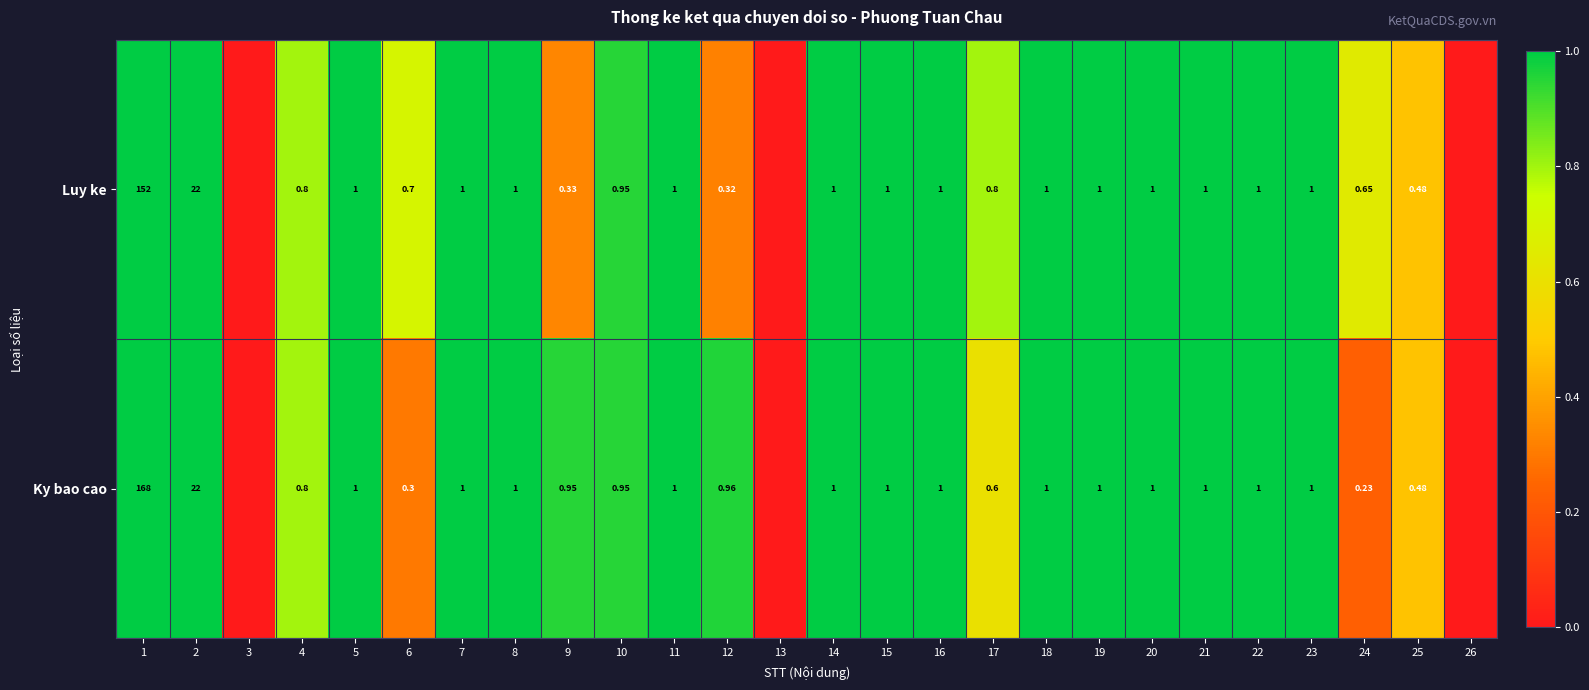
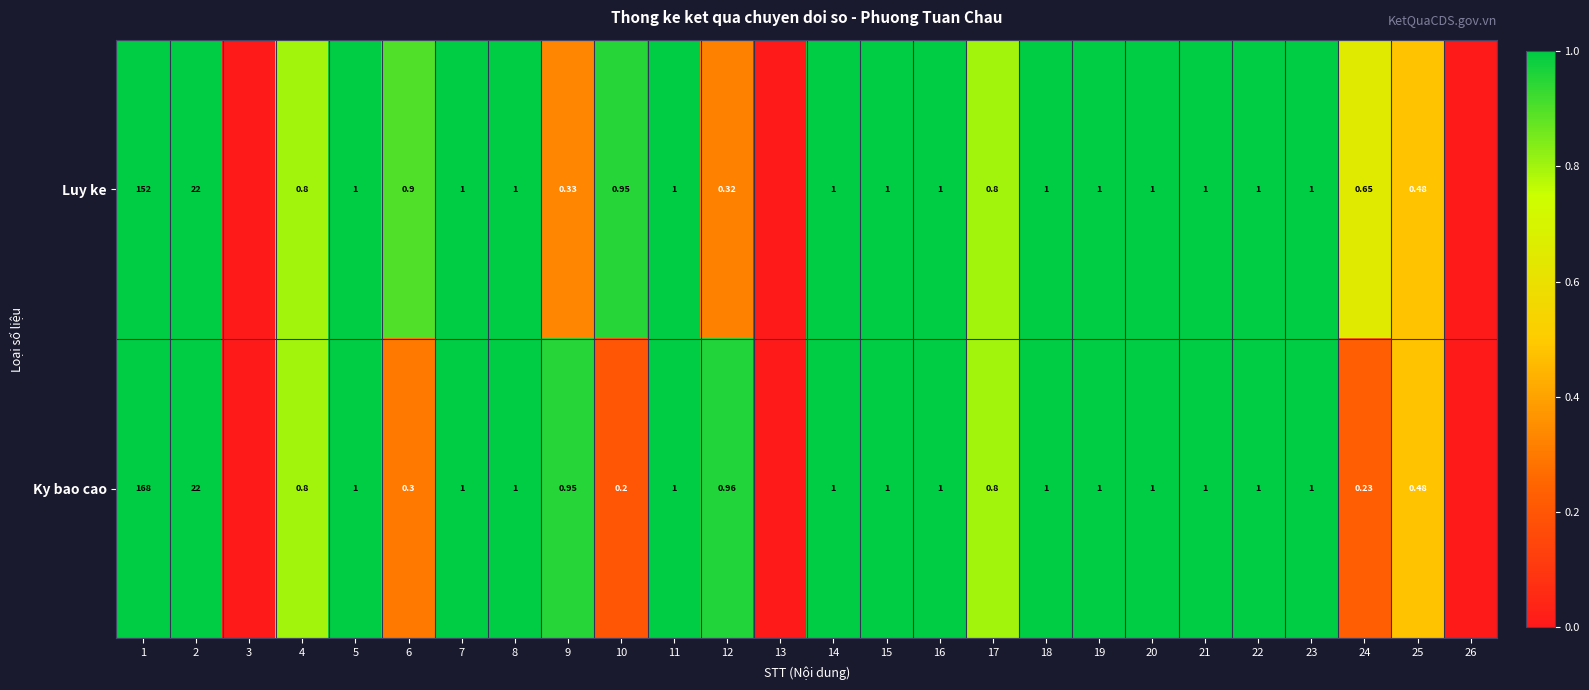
  {
    "Luy ke": {
      "1": 152,
      "2": 22,
      "4": 0.8,
      "5": 1,
-     "6": 0.7,
+     "6": 0.9,
      "7": 1,
      "8": 1,
      "9": 0.33,
      "10": 0.95,
      "11": 1,
      "12": 0.32,
      "14": 1,
      "15": 1,
      "16": 1,
      "17": 0.8,
      "18": 1,
      "19": 1,
      "20": 1,
      "21": 1,
      "22": 1,
      "23": 1,
      "24": 0.65,
      "25": 0.48
    },
    "Ky bao cao": {
      "1": 168,
      "2": 22,
      "4": 0.8,
      "5": 1,
      "6": 0.3,
      "7": 1,
      "8": 1,
      "9": 0.95,
-     "10": 0.95,
+     "10": 0.2,
      "11": 1,
      "12": 0.96,
      "14": 1,
      "15": 1,
      "16": 1,
-     "17": 0.6,
+     "17": 0.8,
      "18": 1,
      "19": 1,
      "20": 1,
      "21": 1,
      "22": 1,
      "23": 1,
      "24": 0.23,
      "25": 0.48
    }
  }
